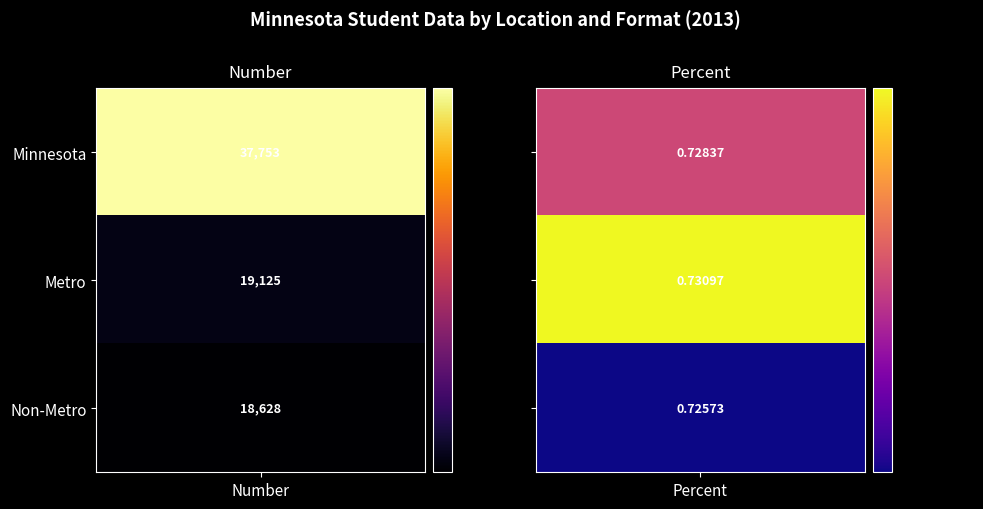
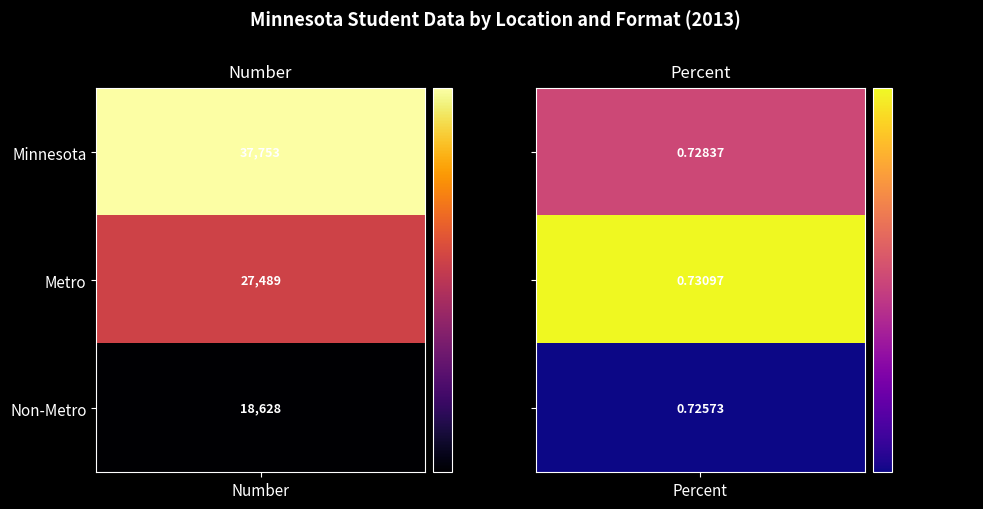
  {
    "Number": {
      "Minnesota": {
        "Number": "37,753"
      },
      "Metro": {
-       "Number": "19,125"
+       "Number": "27,489"
      },
      "Non-Metro": {
        "Number": "18,628"
      }
    }
  }
